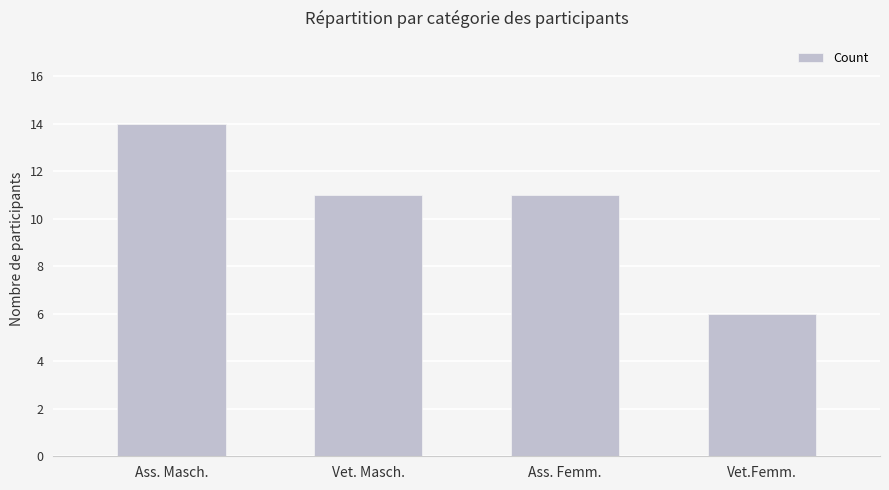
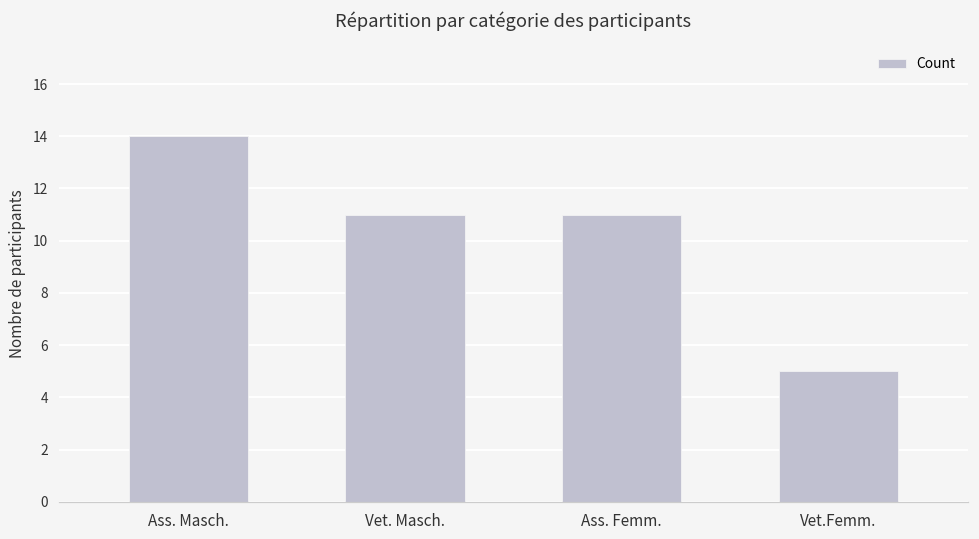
  {
    "Ass. Masch.": 14,
    "Vet. Masch.": 11,
    "Ass. Femm.": 11,
-   "Vet.Femm.": 6
+   "Vet.Femm.": 5
  }
